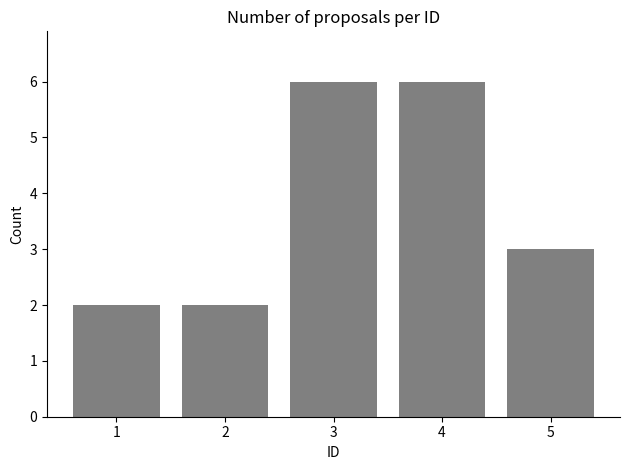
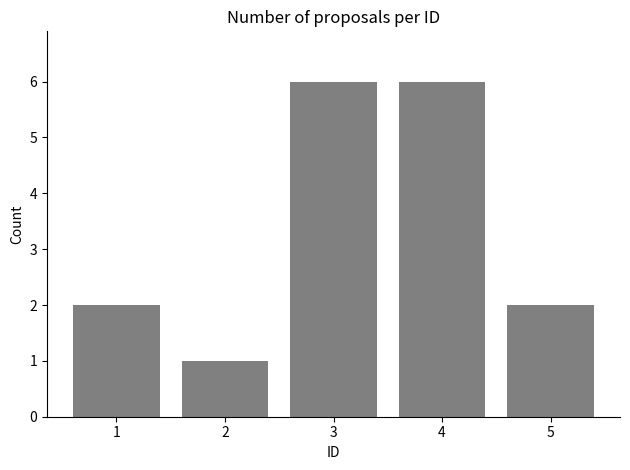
  {
    "1": 2,
-   "2": 2,
+   "2": 1,
    "3": 6,
    "4": 6,
-   "5": 3
+   "5": 2
  }
